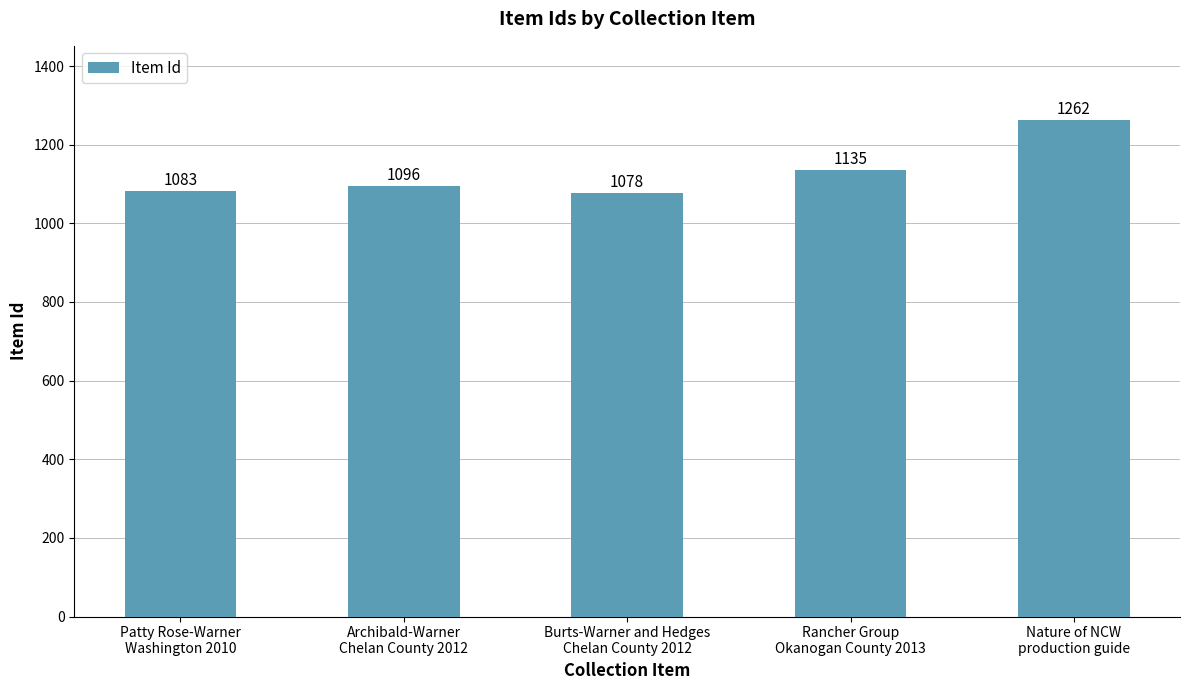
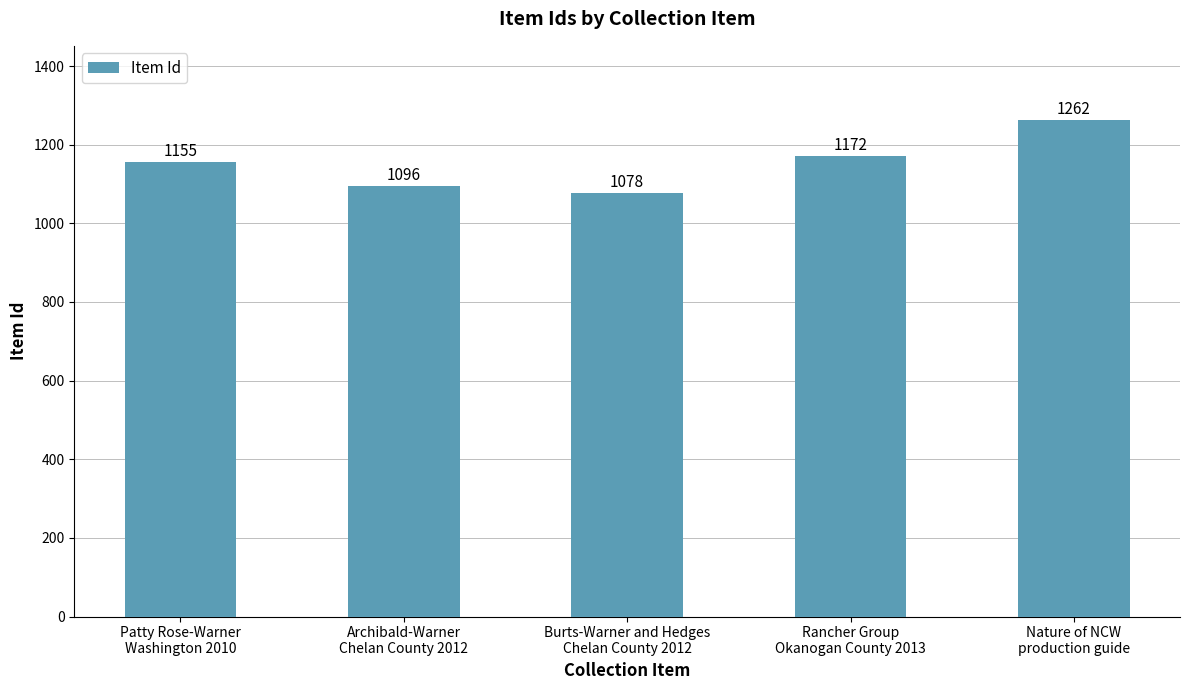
  {
-   "Patty Rose-Warner Washington 2010": 1083,
+   "Patty Rose-Warner Washington 2010": 1155,
    "Archibald-Warner Chelan County 2012": 1096,
    "Burts-Warner and Hedges Chelan County 2012": 1078,
-   "Rancher Group Okanogan County 2013": 1135,
+   "Rancher Group Okanogan County 2013": 1172,
    "Nature of NCW production guide": 1262
  }
